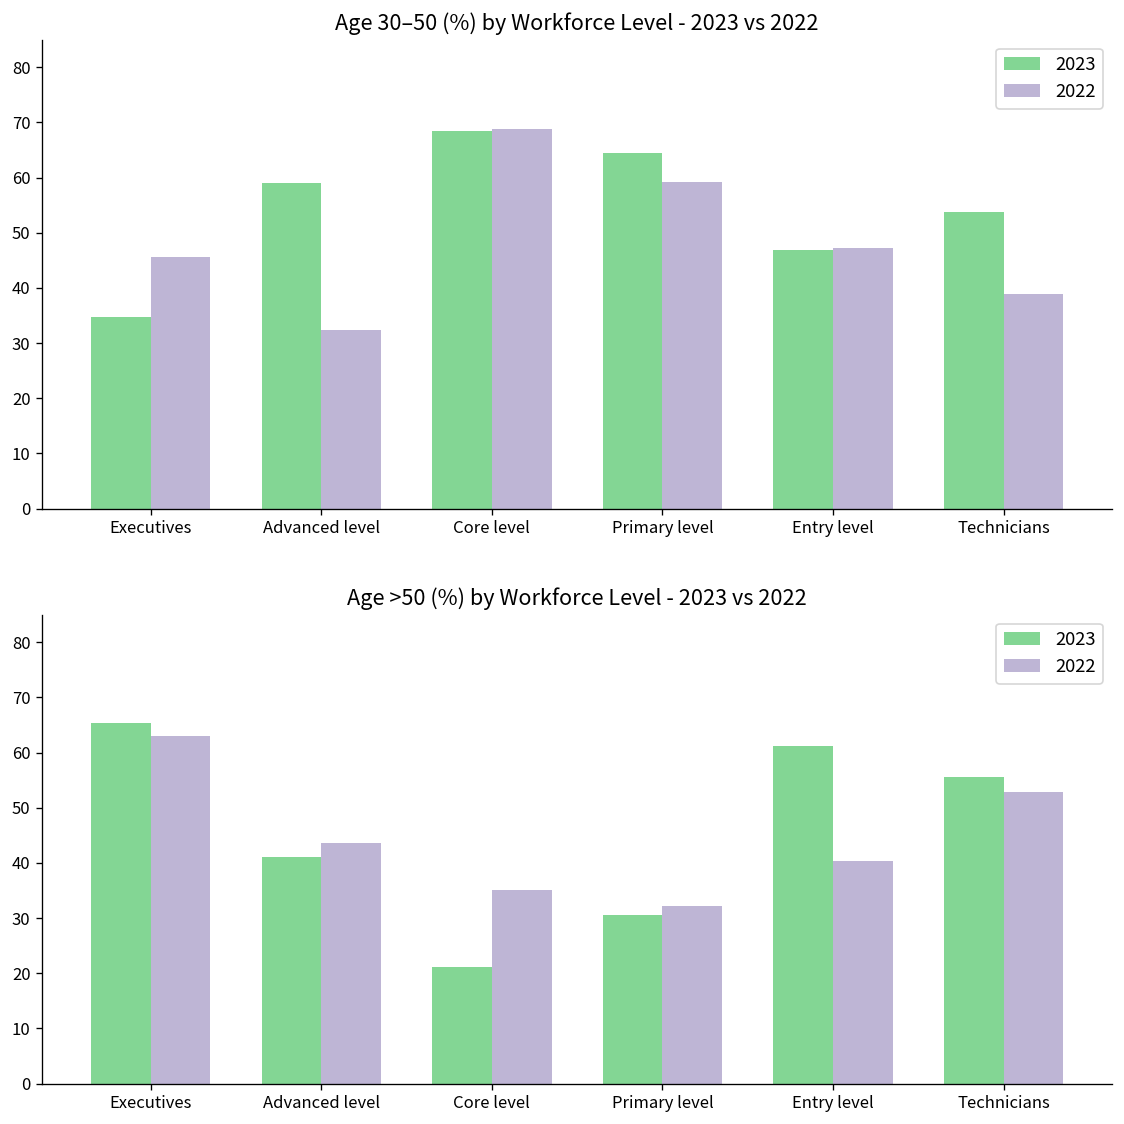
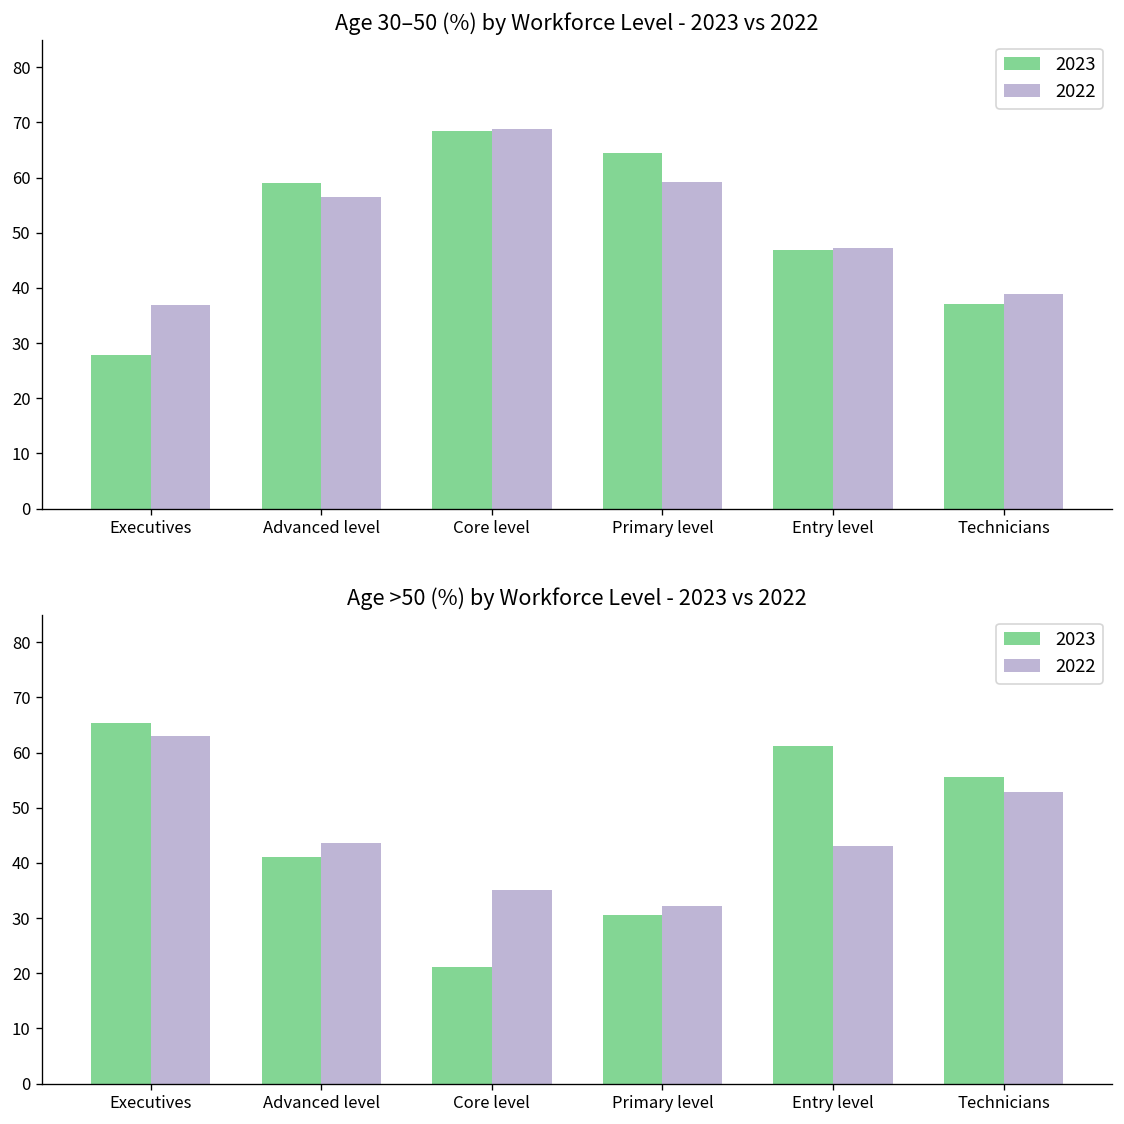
  {
    "Age 30–50 (%) by Workforce Level - 2023 vs 2022": {
      "2023": {
-       "Executives": 35,
+       "Executives": 28,
        "Advanced level": 59,
        "Core level": 69,
        "Primary level": 64,
        "Entry level": 47,
-       "Technicians": 54
+       "Technicians": 37
      },
      "2022": {
-       "Executives": 46,
-       "Advanced level": 32,
+       "Executives": 37,
+       "Advanced level": 56,
        "Core level": 69,
        "Primary level": 59,
        "Entry level": 47,
        "Technicians": 39
      }
    },
    "Age >50 (%) by Workforce Level - 2023 vs 2022": {
      "2023": {
        "Executives": 65,
        "Advanced level": 41,
        "Core level": 21,
        "Primary level": 30,
        "Entry level": 61,
        "Technicians": 56
      },
      "2022": {
        "Executives": 63,
        "Advanced level": 44,
        "Core level": 35,
        "Primary level": 32,
-       "Entry level": 40,
+       "Entry level": 43,
        "Technicians": 53
      }
    }
  }
